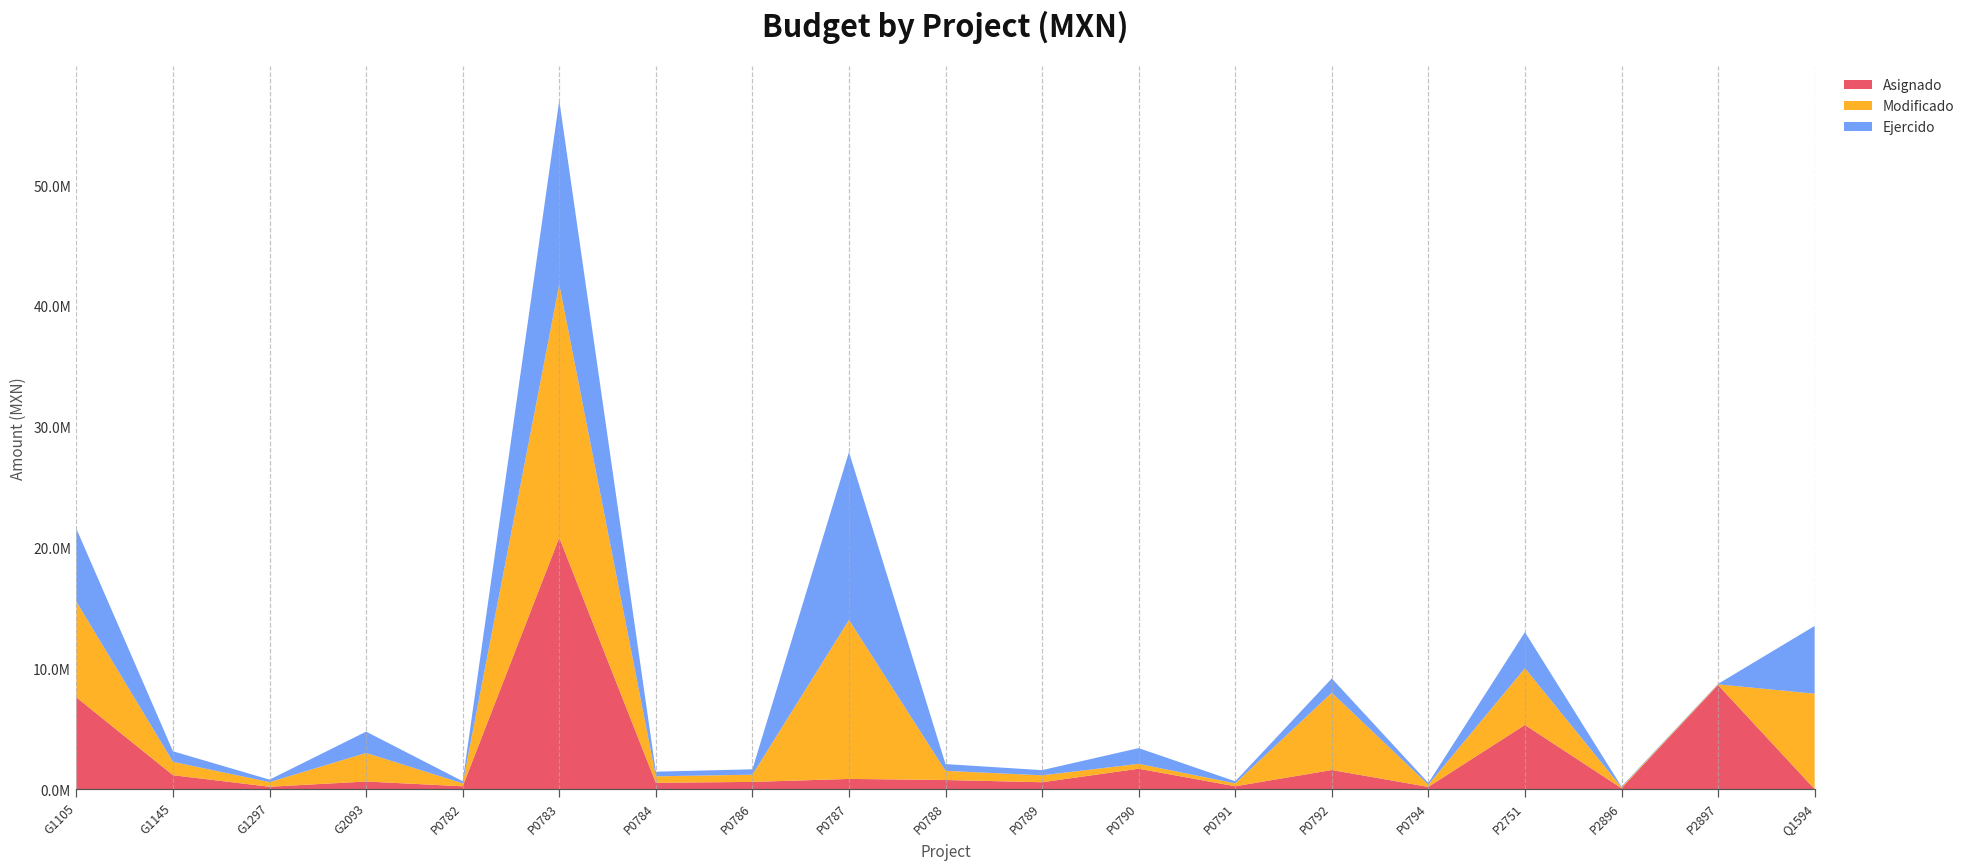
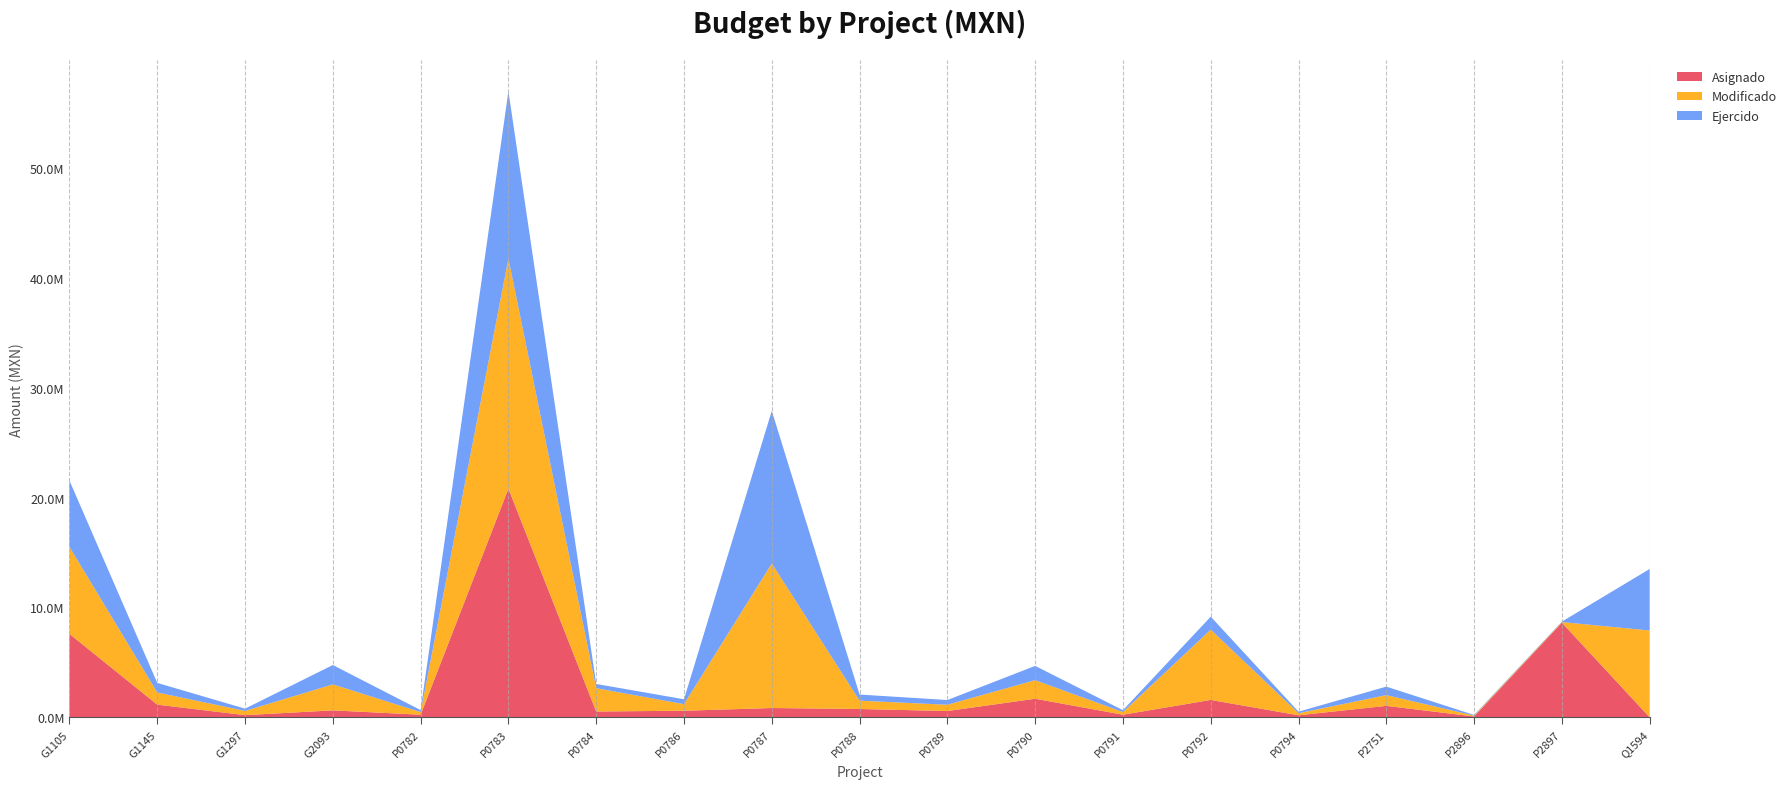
  {
    "Asignado": {
      "G1105": 7600000,
      "G1145": 1200000,
      "G2093": 600000,
      "P0782": 200000,
      "P0783": 20800000,
      "P0784": 500000,
      "P0786": 600000,
      "P0787": 800000,
      "P0788": 800000,
      "P0789": 600000,
      "P0790": 1700000,
      "P0791": 200000,
      "P0792": 1600000,
-     "P2751": 5300000,
+     "P2751": 1000000,
      "Q1594": 0
    },
    "Modificado": {
      "G1105": 7900000,
      "G1145": 1100000,
      "G2093": 2400000,
      "P0783": 21000000,
-     "P0784": 500000,
+     "P0784": 2100000,
      "P0786": 600000,
      "P0787": 13200000,
      "P0788": 800000,
      "P0789": 600000,
-     "P0790": 400000,
+     "P0790": 1700000,
      "P0792": 6400000,
-     "P2751": 4700000,
+     "P2751": 1000000,
      "Q1594": 7900000
    },
    "Ejercido": {
      "G1105": 6000000,
      "G1145": 900000,
      "G2093": 1800000,
      "P0783": 15200000,
      "P0784": 400000,
      "P0786": 400000,
      "P0787": 13900000,
      "P0788": 600000,
      "P0789": 400000,
      "P0790": 1300000,
      "P0792": 1200000,
-     "P2751": 3000000,
+     "P2751": 800000,
      "Q1594": 5600000
    }
  }
